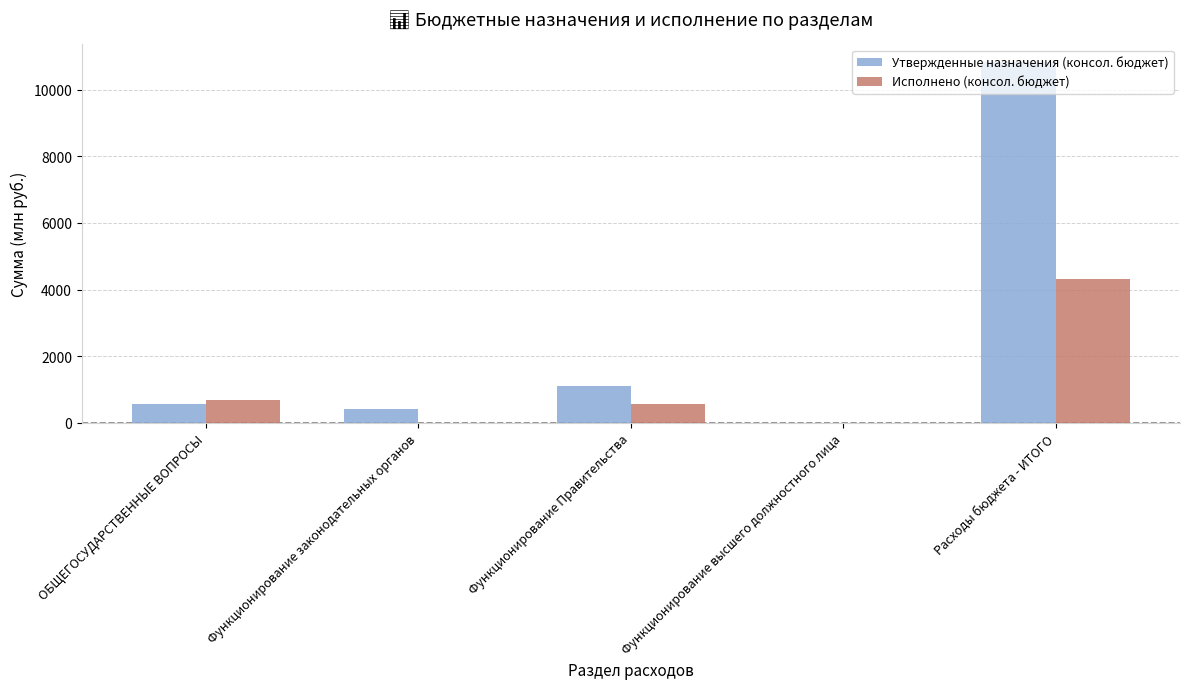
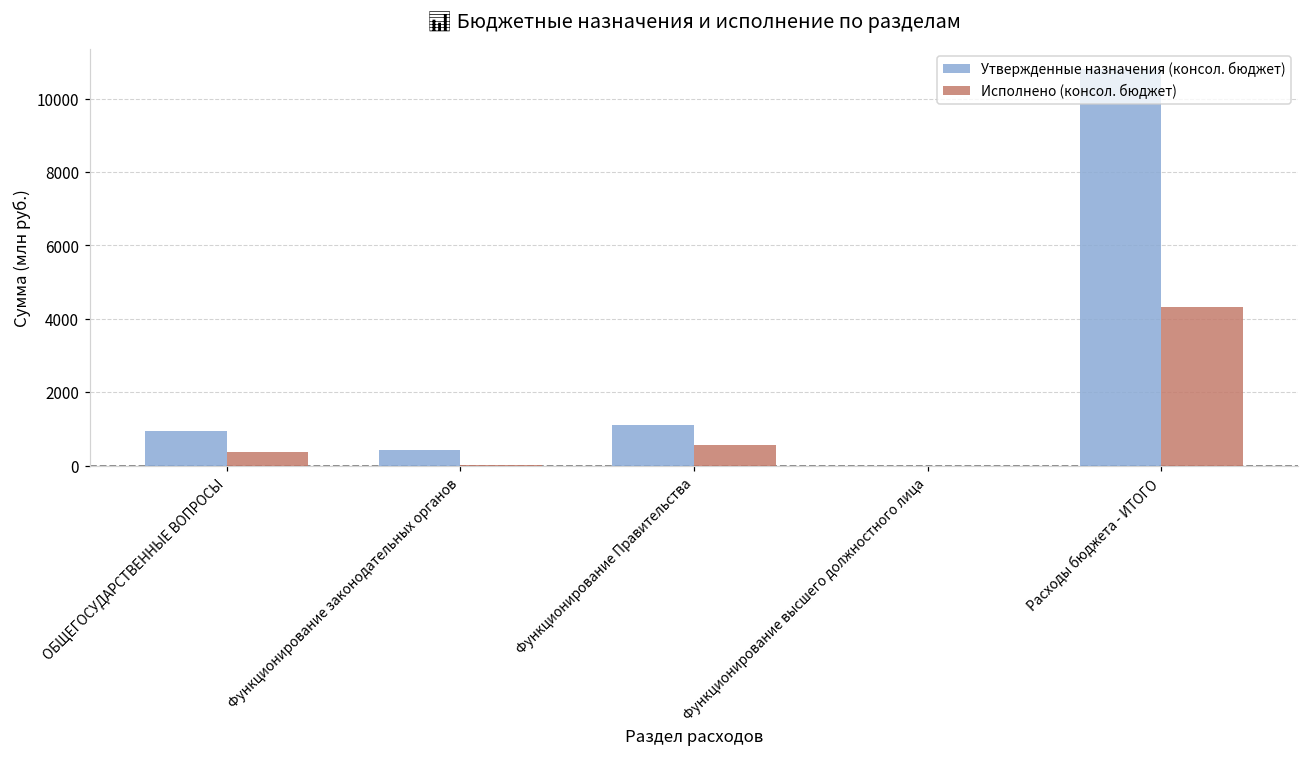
  {
    "Утвержденные назначения (консол. бюджет)": {
-     "ОБЩЕГОСУДАРСТВЕННЫЕ ВОПРОСЫ": 600,
+     "ОБЩЕГОСУДАРСТВЕННЫЕ ВОПРОСЫ": 900,
      "Функционирование законодательных органов": 400,
      "Функционирование Правительства": 1100
    },
    "Исполнено (консол. бюджет)": {
-     "ОБЩЕГОСУДАРСТВЕННЫЕ ВОПРОСЫ": 700,
+     "ОБЩЕГОСУДАРСТВЕННЫЕ ВОПРОСЫ": 400,
      "Функционирование Правительства": 600,
      "Расходы бюджета - ИТОГО": 4300
    }
  }
